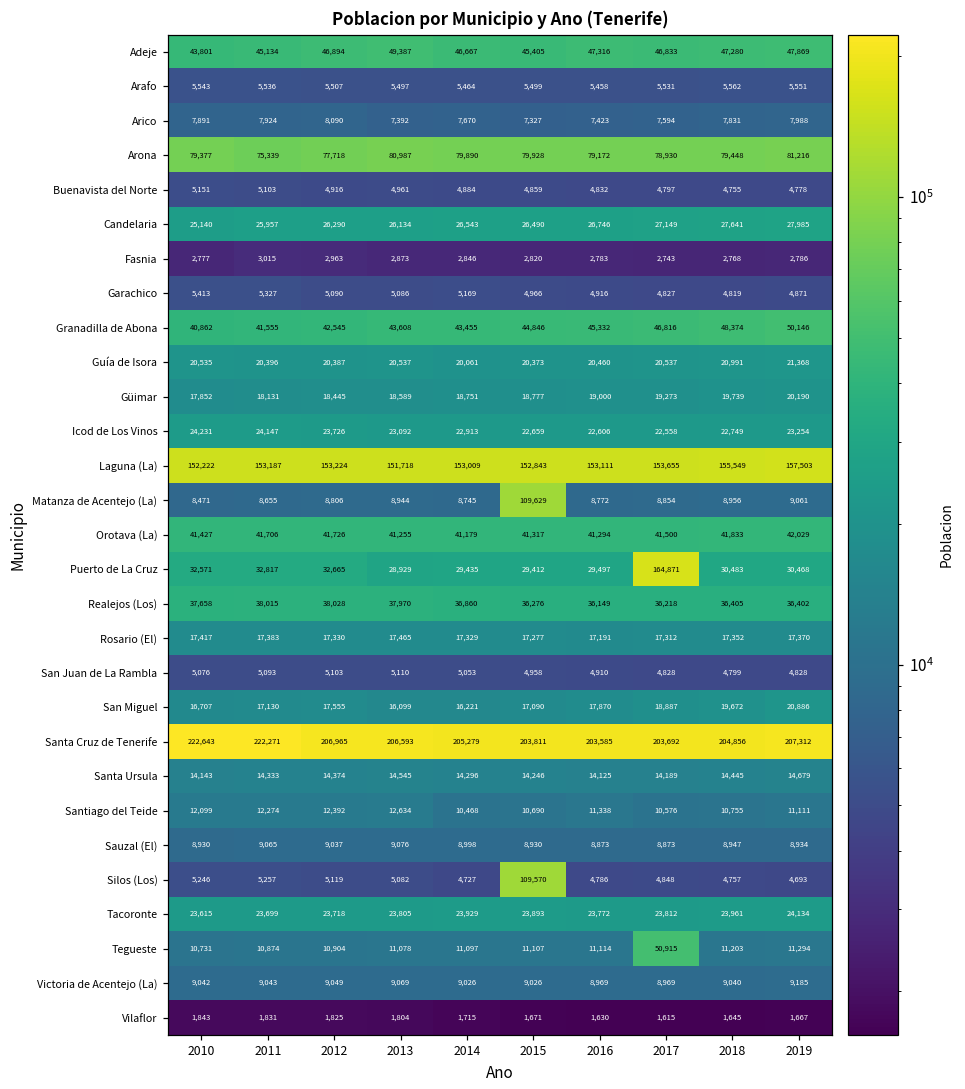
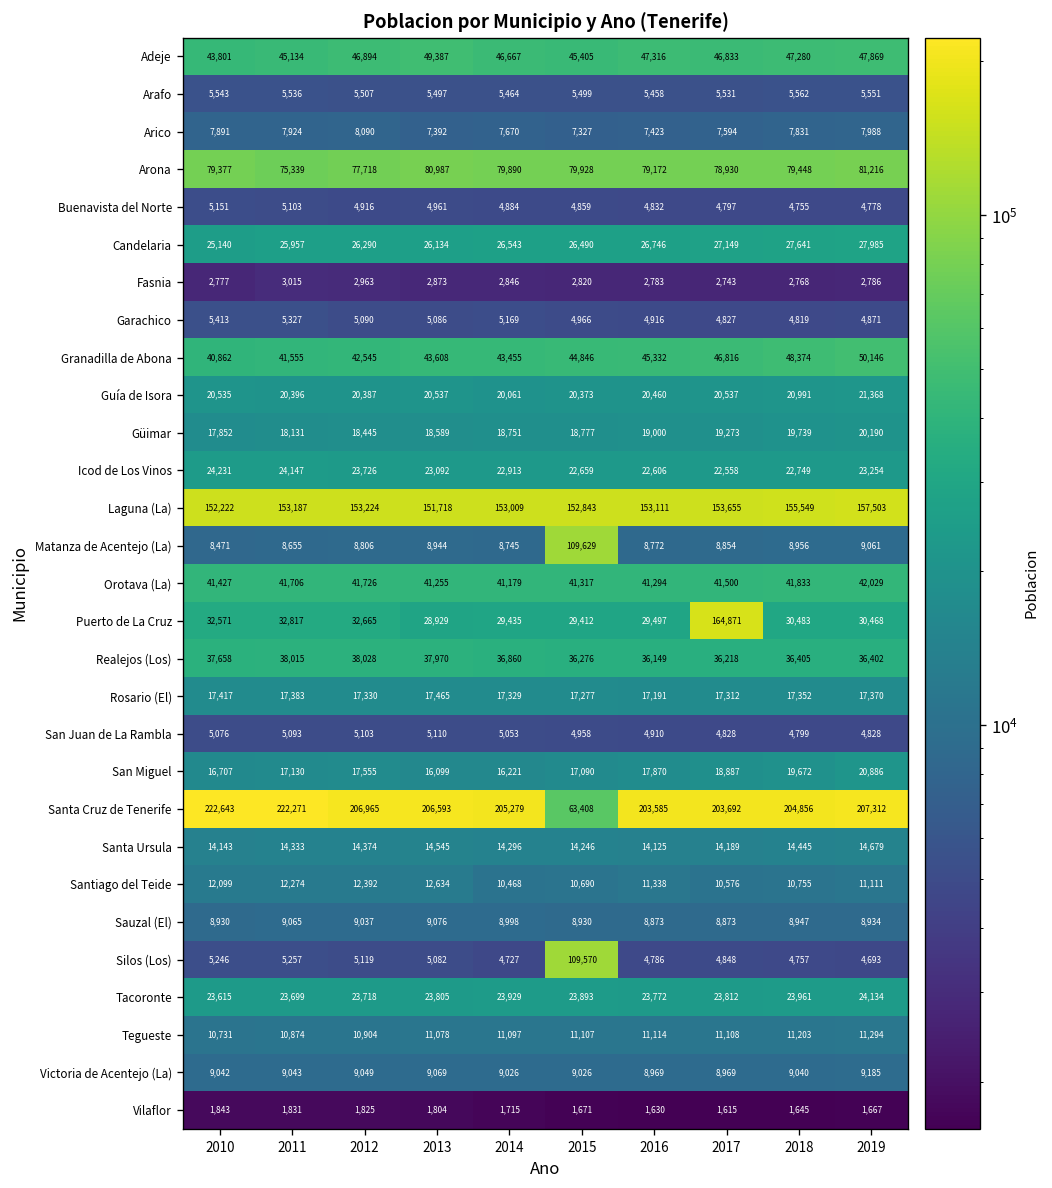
  {
    "Santa Cruz de Tenerife": {
      "2010": "222,643",
      "2011": "222,271",
      "2012": "206,965",
      "2013": "206,593",
      "2014": "205,279",
-     "2015": "203,811",
+     "2015": "63,408",
      "2016": "203,585",
      "2017": "203,692",
      "2018": "204,856",
      "2019": "207,312"
    },
    "Tegueste": {
      "2010": "10,731",
      "2011": "10,874",
      "2012": "10,904",
      "2013": "11,078",
      "2014": "11,097",
      "2015": "11,107",
      "2016": "11,114",
-     "2017": "50,915",
+     "2017": "11,108",
      "2018": "11,203",
      "2019": "11,294"
    }
  }
